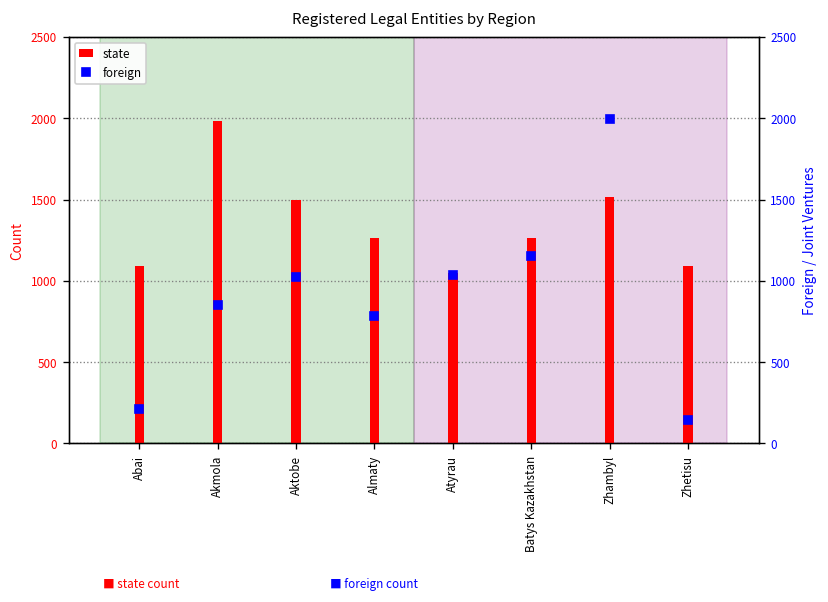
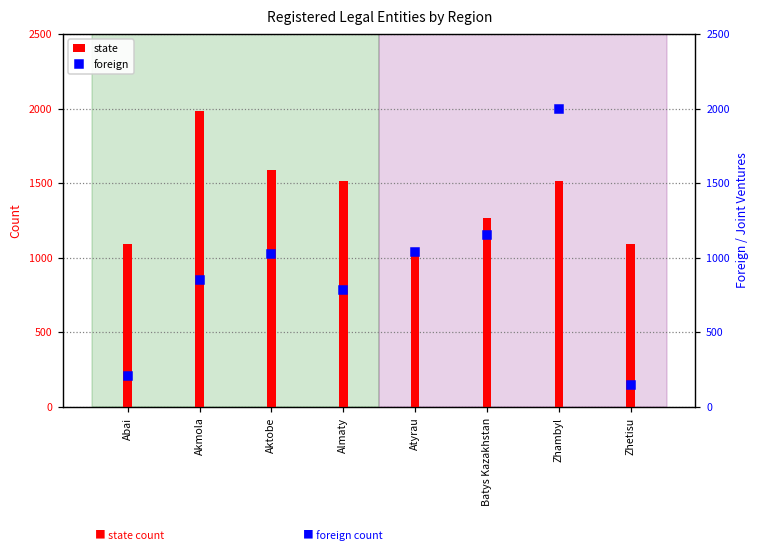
  {
    "state": {
      "Abai": 1090,
      "Akmola": 1980,
-     "Aktobe": 1500,
-     "Almaty": 1260,
+     "Aktobe": 1590,
+     "Almaty": 1520,
      "Atyrau": 1050,
      "Batys Kazakhstan": 1260,
      "Zhambyl": 1510,
      "Zhetisu": 1090
    },
    "foreign": {
      "Abai": 210,
      "Akmola": 850,
      "Aktobe": 1020,
      "Almaty": 780,
      "Atyrau": 1040,
      "Batys Kazakhstan": 1150,
      "Zhambyl": 2000,
      "Zhetisu": 150
    }
  }
